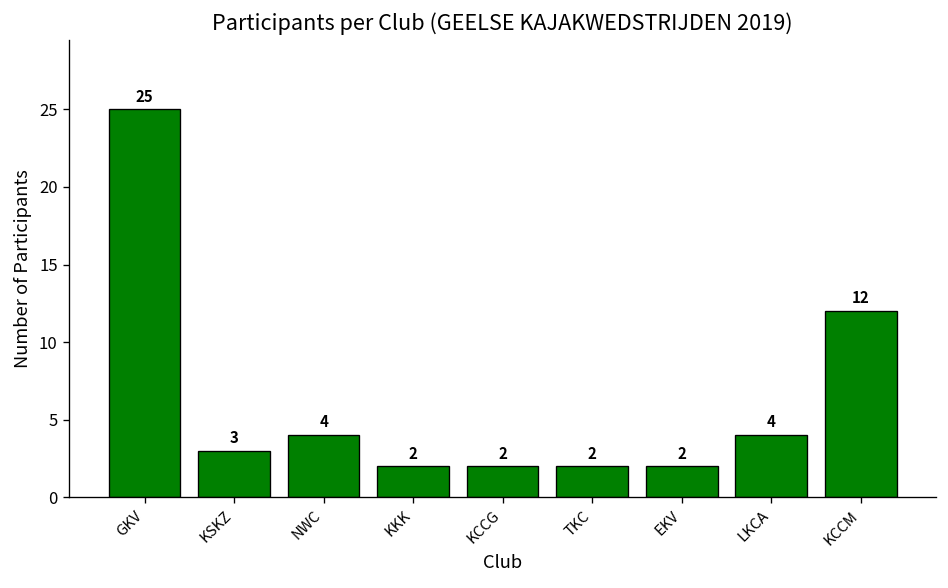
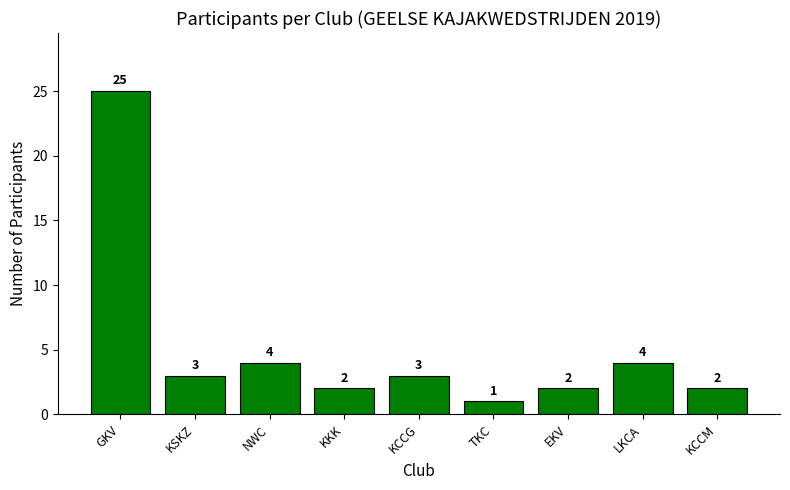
  {
    "GKV": 25,
    "KSKZ": 3,
    "NWC": 4,
    "KKK": 2,
-   "KCCG": 2,
-   "TKC": 2,
+   "KCCG": 3,
+   "TKC": 1,
    "EKV": 2,
    "LKCA": 4,
-   "KCCM": 12
+   "KCCM": 2
  }
